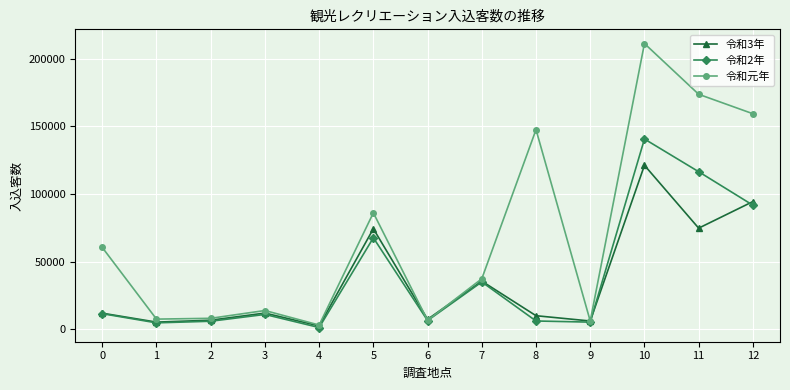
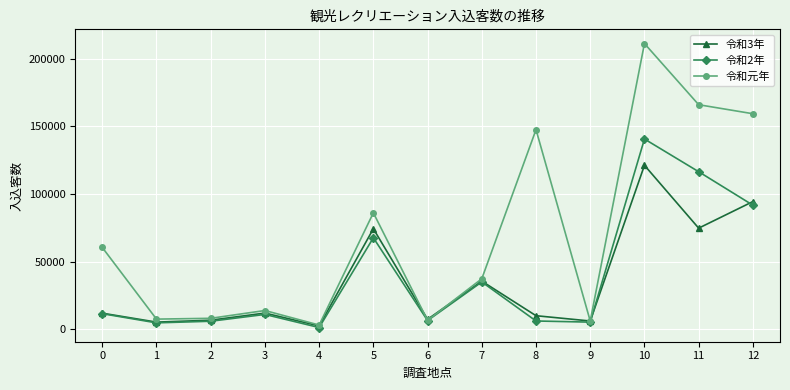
  {
    "令和元年": {
      "0": 60000,
      "1": 8000,
      "3": 14000,
      "5": 86000,
      "8": 147000,
      "10": 211000,
-     "11": 174000,
+     "11": 166000,
      "12": 159000
    }
  }
